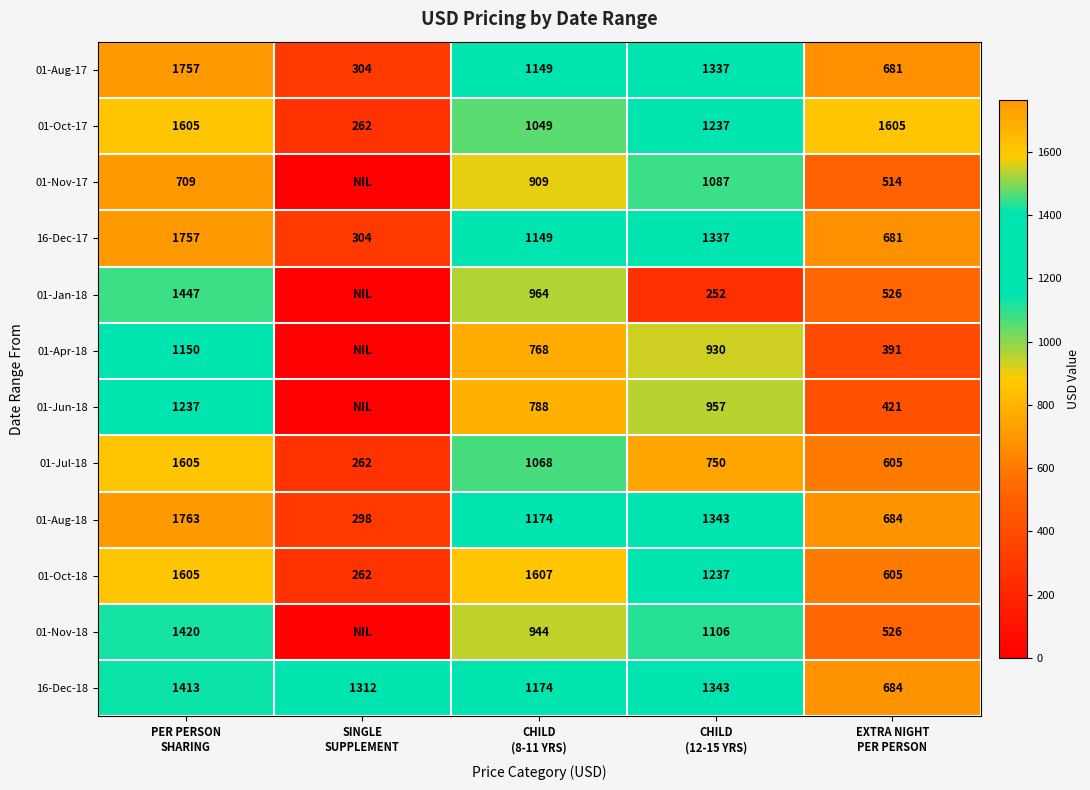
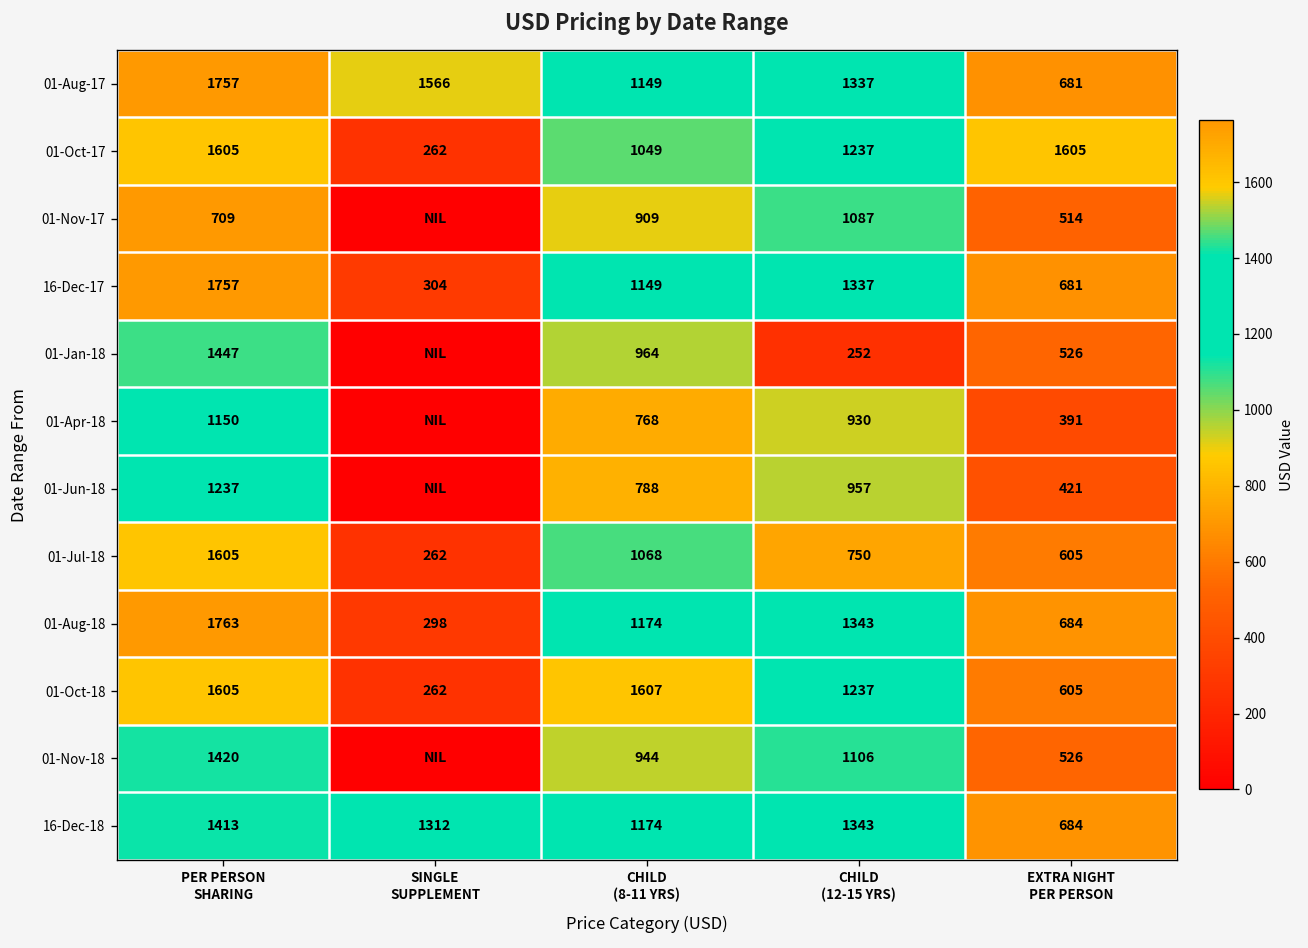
  {
    "01-Aug-17": {
      "PER PERSON SHARING": 1757,
-     "SINGLE SUPPLEMENT": 304,
+     "SINGLE SUPPLEMENT": 1566,
      "CHILD (8-11 YRS)": 1149,
      "CHILD (12-15 YRS)": 1337,
      "EXTRA NIGHT PER PERSON": 681
    },
    "01-Oct-17": {
      "PER PERSON SHARING": 1605,
      "SINGLE SUPPLEMENT": 262,
      "CHILD (8-11 YRS)": 1049,
      "CHILD (12-15 YRS)": 1237,
      "EXTRA NIGHT PER PERSON": 1605
    },
    "01-Nov-17": {
      "PER PERSON SHARING": 709,
      "CHILD (8-11 YRS)": 909,
      "CHILD (12-15 YRS)": 1087,
      "EXTRA NIGHT PER PERSON": 514
    },
    "16-Dec-17": {
      "PER PERSON SHARING": 1757,
      "SINGLE SUPPLEMENT": 304,
      "CHILD (8-11 YRS)": 1149,
      "CHILD (12-15 YRS)": 1337,
      "EXTRA NIGHT PER PERSON": 681
    },
    "01-Jan-18": {
      "PER PERSON SHARING": 1447,
      "CHILD (8-11 YRS)": 964,
      "CHILD (12-15 YRS)": 252,
      "EXTRA NIGHT PER PERSON": 526
    },
    "01-Apr-18": {
      "PER PERSON SHARING": 1150,
      "CHILD (8-11 YRS)": 768,
      "CHILD (12-15 YRS)": 930,
      "EXTRA NIGHT PER PERSON": 391
    },
    "01-Jun-18": {
      "PER PERSON SHARING": 1237,
      "CHILD (8-11 YRS)": 788,
      "CHILD (12-15 YRS)": 957,
      "EXTRA NIGHT PER PERSON": 421
    },
    "01-Jul-18": {
      "PER PERSON SHARING": 1605,
      "SINGLE SUPPLEMENT": 262,
      "CHILD (8-11 YRS)": 1068,
      "CHILD (12-15 YRS)": 750,
      "EXTRA NIGHT PER PERSON": 605
    },
    "01-Aug-18": {
      "PER PERSON SHARING": 1763,
      "SINGLE SUPPLEMENT": 298,
      "CHILD (8-11 YRS)": 1174,
      "CHILD (12-15 YRS)": 1343,
      "EXTRA NIGHT PER PERSON": 684
    },
    "01-Oct-18": {
      "PER PERSON SHARING": 1605,
      "SINGLE SUPPLEMENT": 262,
      "CHILD (8-11 YRS)": 1607,
      "CHILD (12-15 YRS)": 1237,
      "EXTRA NIGHT PER PERSON": 605
    },
    "01-Nov-18": {
      "PER PERSON SHARING": 1420,
      "CHILD (8-11 YRS)": 944,
      "CHILD (12-15 YRS)": 1106,
      "EXTRA NIGHT PER PERSON": 526
    },
    "16-Dec-18": {
      "PER PERSON SHARING": 1413,
      "SINGLE SUPPLEMENT": 1312,
      "CHILD (8-11 YRS)": 1174,
      "CHILD (12-15 YRS)": 1343,
      "EXTRA NIGHT PER PERSON": 684
    }
  }
